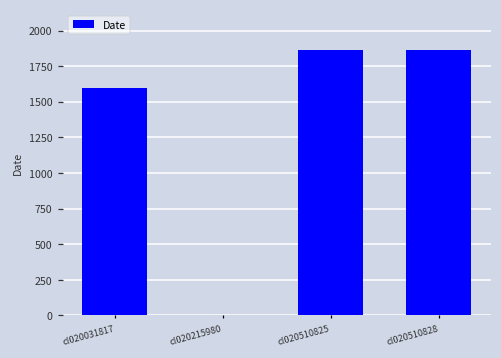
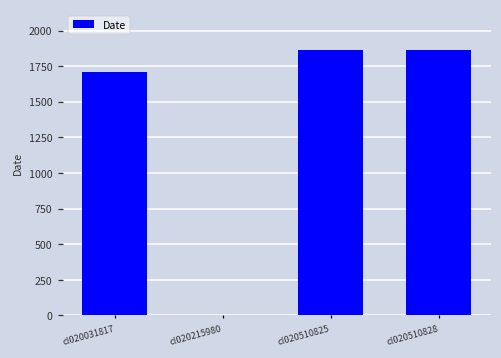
  {
-   "cl020031817": 1600,
+   "cl020031817": 1710,
    "cl020215980": 0,
    "cl020510825": 1860,
    "cl020510828": 1860
  }
